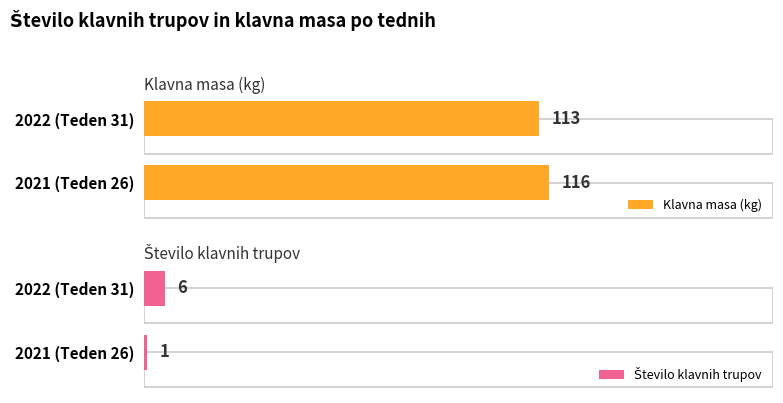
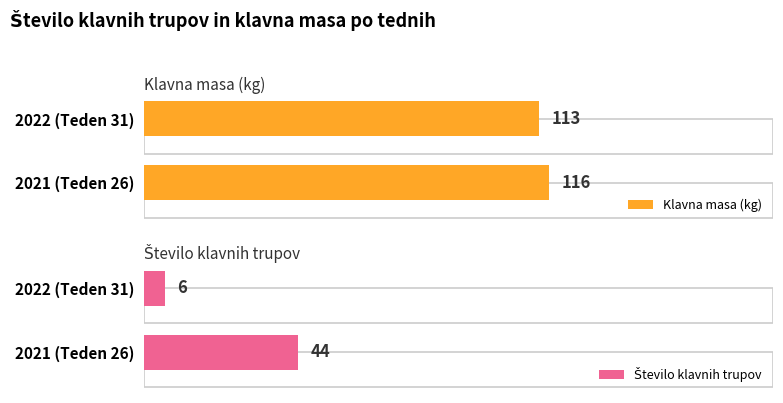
  {
    "Klavna masa (kg)": {
      "Klavna masa (kg)": {
        "2022 (Teden 31)": 113,
        "2021 (Teden 26)": 116
      }
    },
    "Število klavnih trupov": {
      "Število klavnih trupov": {
        "2022 (Teden 31)": 6,
-       "2021 (Teden 26)": 1
+       "2021 (Teden 26)": 44
      }
    }
  }
